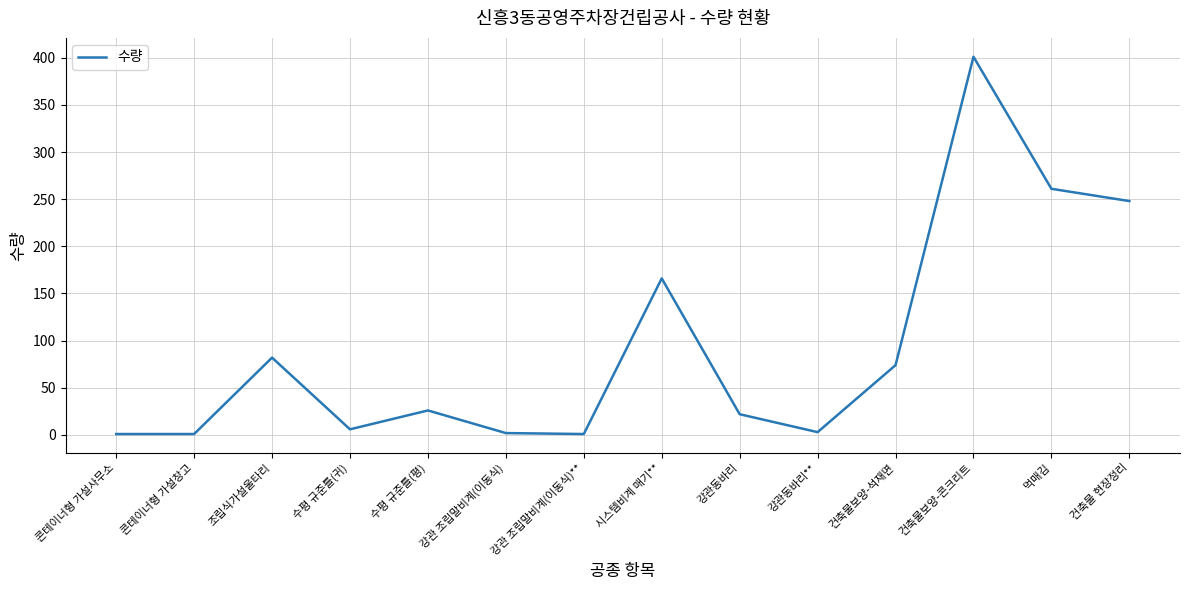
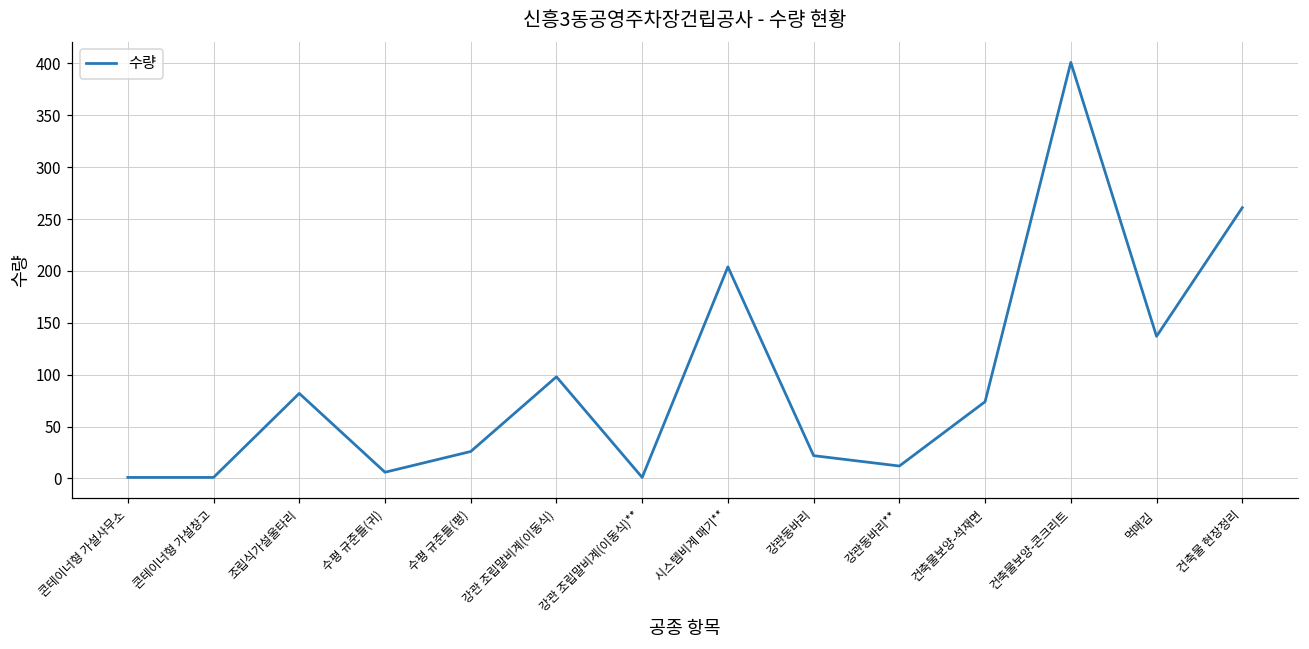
  {
    "콘테이너형 가설사무소": 0,
    "콘테이너형 가설창고": 0,
    "조립식가설울타리": 80,
    "수평 규준틀(귀)": 10,
    "수평 규준틀(평)": 30,
-   "강관 조립말비계(이동식)": 0,
+   "강관 조립말비계(이동식)": 100,
    "강관 조립말비계(이동식)**": 0,
-   "시스템비계 매기**": 170,
+   "시스템비계 매기**": 200,
    "강관동바리": 20,
-   "강관동바리**": 0,
+   "강관동바리**": 10,
    "건축물보양-석재면": 70,
    "건축물보양-콘크리트": 400,
-   "먹매김": 260,
-   "건축물 현장정리": 250
+   "먹매김": 140,
+   "건축물 현장정리": 260
  }
